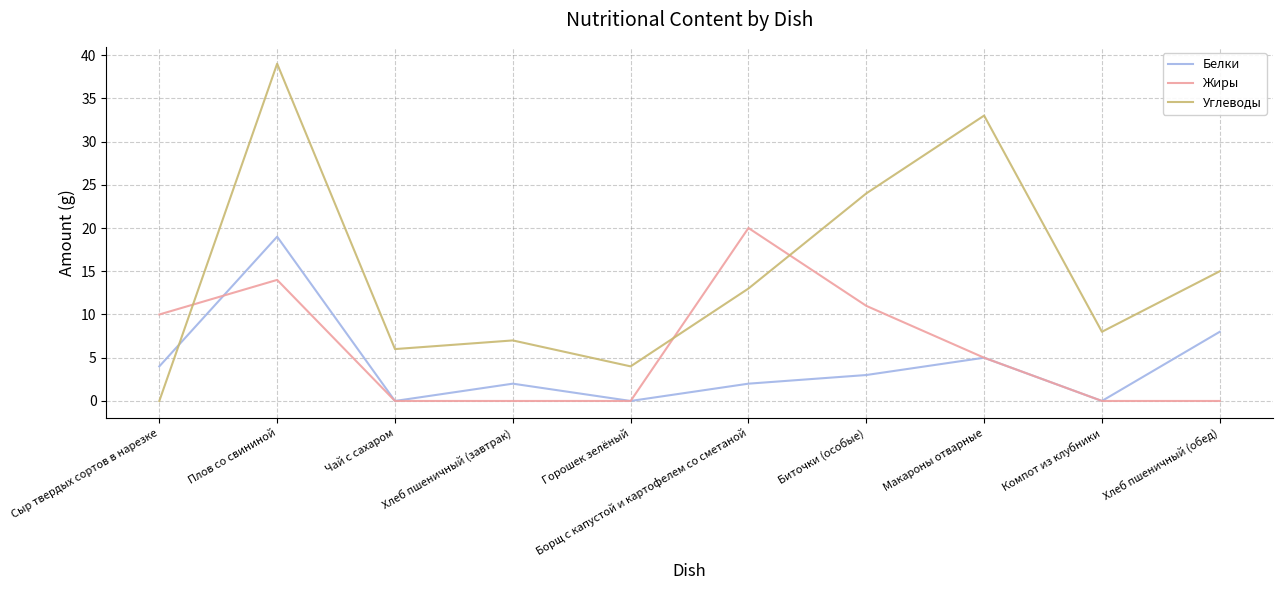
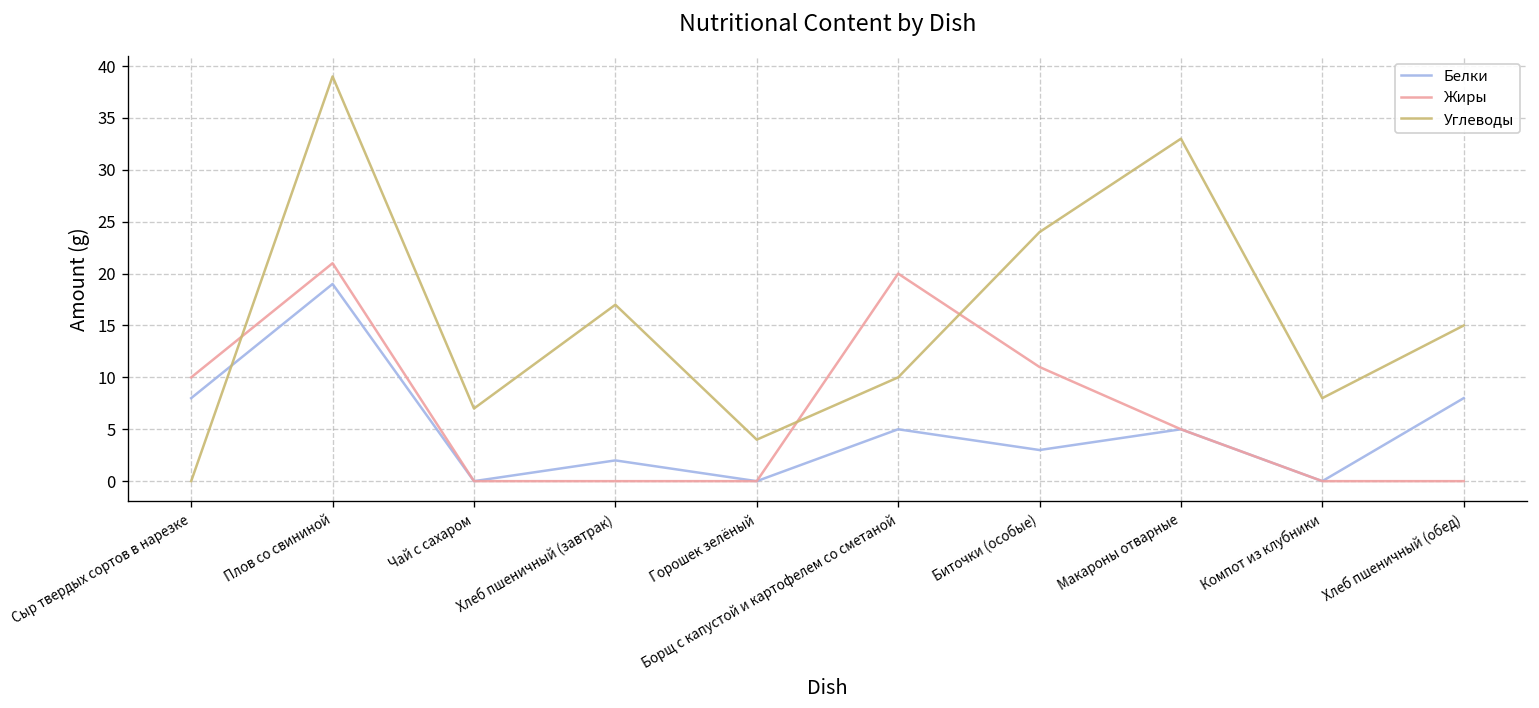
  {
    "Белки": {
-     "Сыр твердых сортов в нарезке": 4,
+     "Сыр твердых сортов в нарезке": 8,
      "Плов со свининой": 19,
      "Хлеб пшеничный (завтрак)": 2,
-     "Борщ с капустой и картофелем со сметаной": 2,
+     "Борщ с капустой и картофелем со сметаной": 5,
      "Биточки (особые)": 3,
      "Хлеб пшеничный (обед)": 8
    },
    "Жиры": {
      "Сыр твердых сортов в нарезке": 10,
-     "Плов со свининой": 14,
+     "Плов со свининой": 21,
      "Хлеб пшеничный (завтрак)": 0,
      "Борщ с капустой и картофелем со сметаной": 20,
      "Биточки (особые)": 11,
      "Хлеб пшеничный (обед)": 0
    },
    "Углеводы": {
      "Сыр твердых сортов в нарезке": 0,
      "Плов со свининой": 39,
-     "Чай с сахаром": 6,
-     "Хлеб пшеничный (завтрак)": 7,
+     "Чай с сахаром": 7,
+     "Хлеб пшеничный (завтрак)": 17,
      "Горошек зелёный": 4,
-     "Борщ с капустой и картофелем со сметаной": 13,
+     "Борщ с капустой и картофелем со сметаной": 10,
      "Биточки (особые)": 24,
      "Макароны отварные": 33,
      "Компот из клубники": 8,
      "Хлеб пшеничный (обед)": 15
    }
  }
